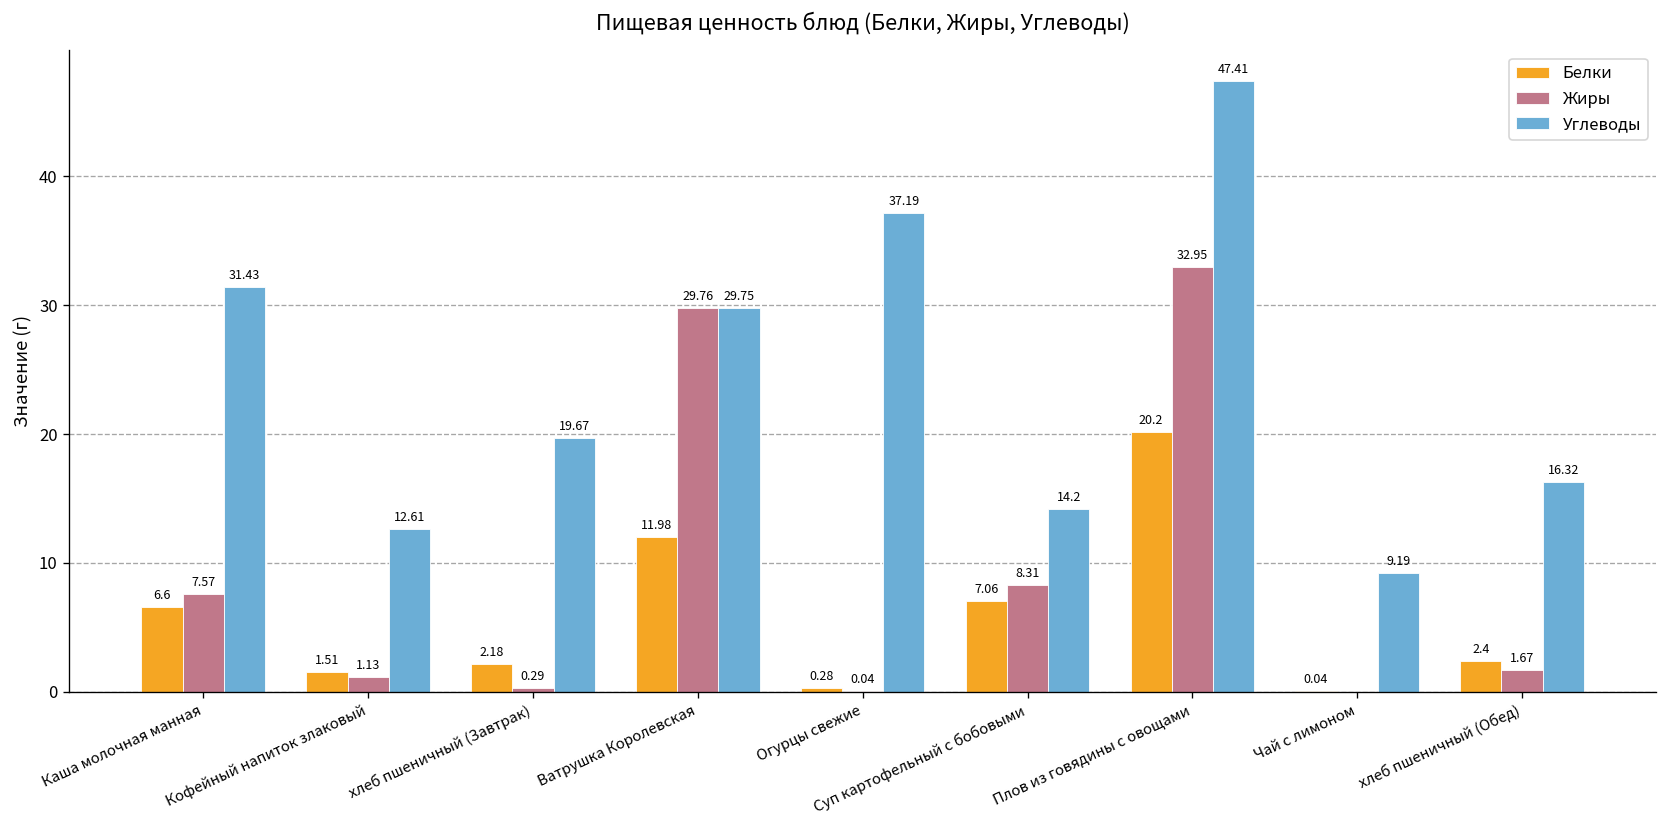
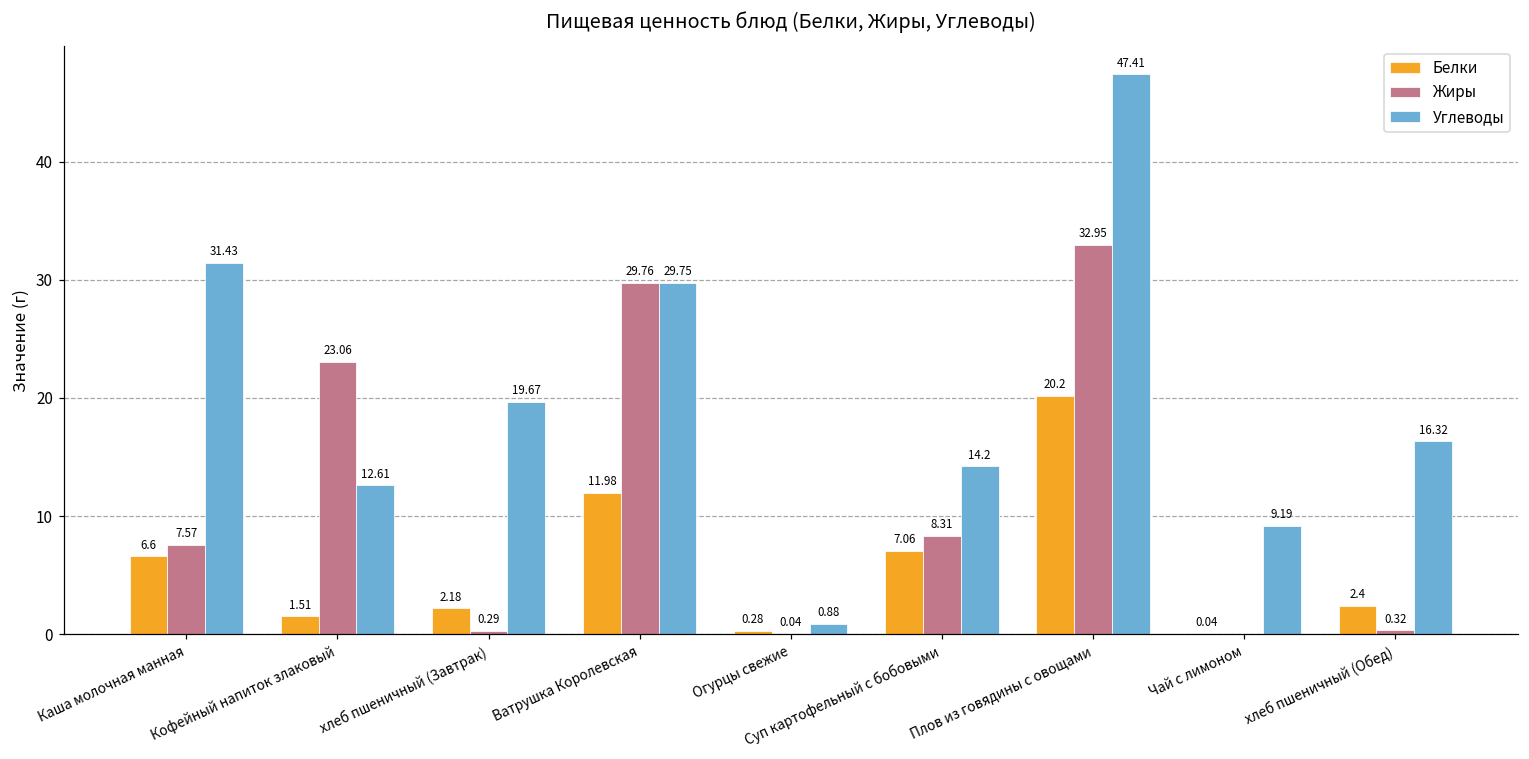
  {
    "Белки": {
      "Каша молочная манная": 6.6,
      "Кофейный напиток злаковый": 1.51,
      "хлеб пшеничный (Завтрак)": 2.18,
      "Ватрушка Королевская": 11.98,
      "Огурцы свежие": 0.28,
      "Суп картофельный с бобовыми": 7.06,
      "Плов из говядины с овощами": 20.2,
      "Чай с лимоном": 0.04,
      "хлеб пшеничный (Обед)": 2.4
    },
    "Жиры": {
      "Каша молочная манная": 7.57,
-     "Кофейный напиток злаковый": 1.13,
+     "Кофейный напиток злаковый": 23.06,
      "хлеб пшеничный (Завтрак)": 0.29,
      "Ватрушка Королевская": 29.76,
      "Огурцы свежие": 0.04,
      "Суп картофельный с бобовыми": 8.31,
      "Плов из говядины с овощами": 32.95,
-     "хлеб пшеничный (Обед)": 1.67
+     "хлеб пшеничный (Обед)": 0.32
    },
    "Углеводы": {
      "Каша молочная манная": 31.43,
      "Кофейный напиток злаковый": 12.61,
      "хлеб пшеничный (Завтрак)": 19.67,
      "Ватрушка Королевская": 29.75,
-     "Огурцы свежие": 37.19,
+     "Огурцы свежие": 0.88,
      "Суп картофельный с бобовыми": 14.2,
      "Плов из говядины с овощами": 47.41,
      "Чай с лимоном": 9.19,
      "хлеб пшеничный (Обед)": 16.32
    }
  }
